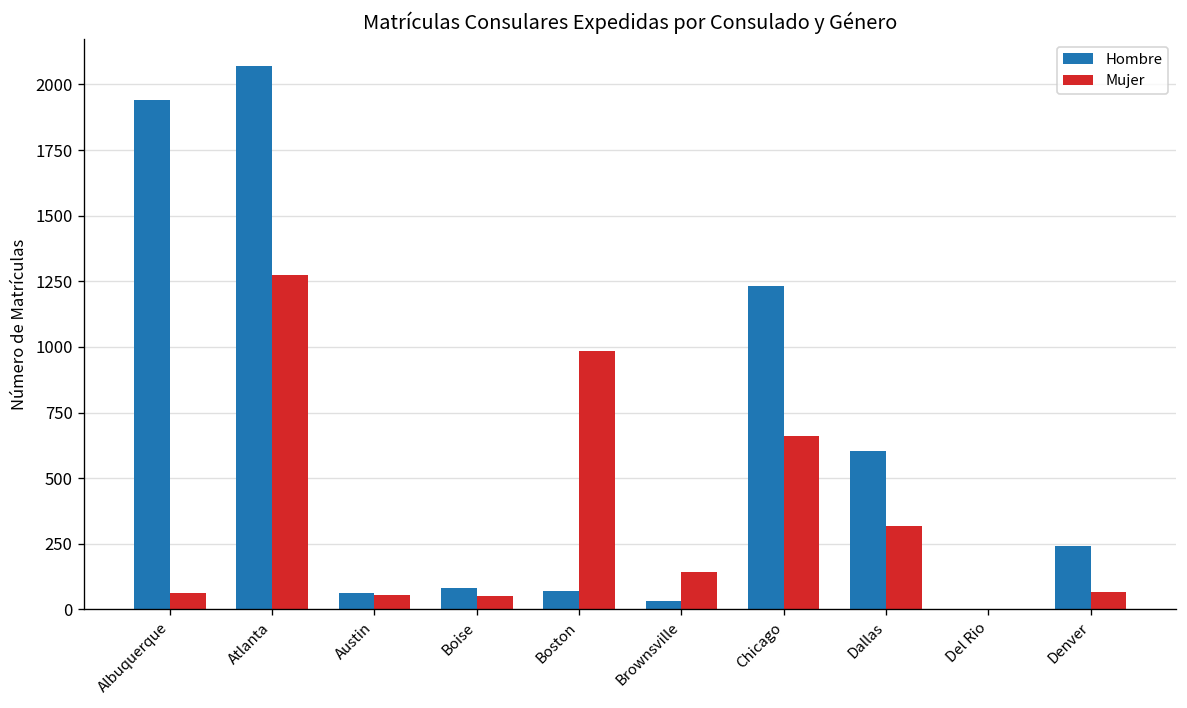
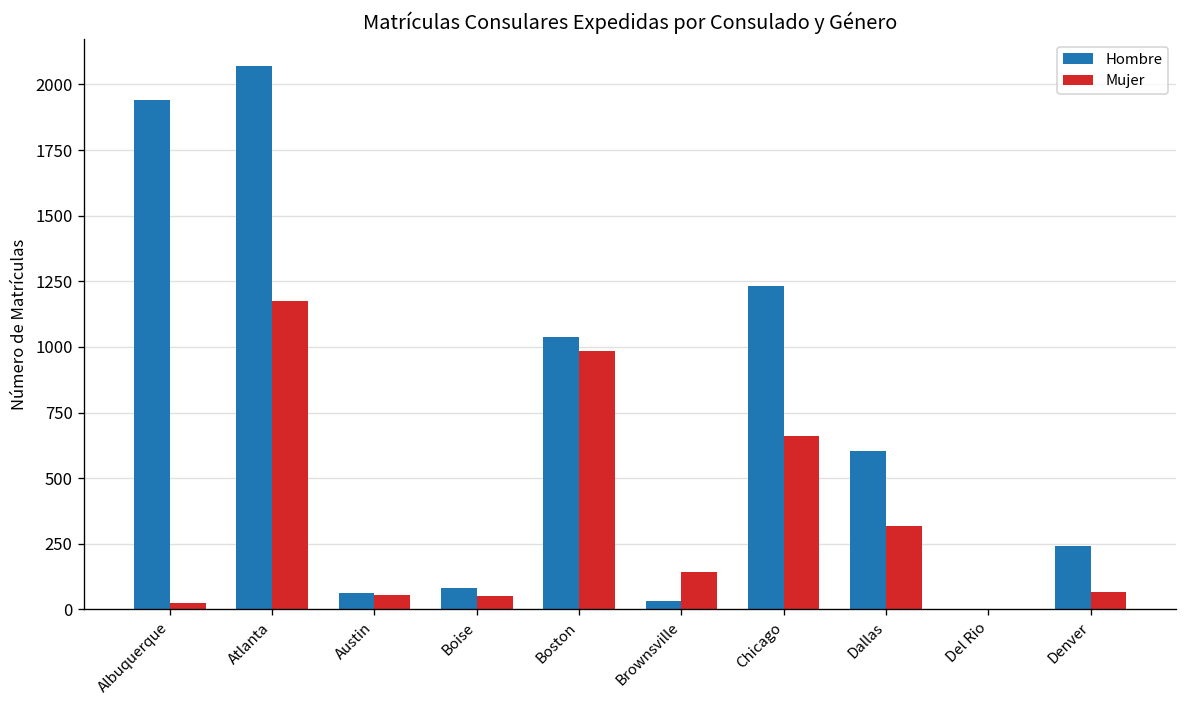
  {
    "Hombre": {
      "Albuquerque": 1940,
      "Atlanta": 2070,
      "Austin": 60,
      "Boise": 80,
-     "Boston": 70,
+     "Boston": 1040,
      "Brownsville": 30,
      "Chicago": 1230,
      "Dallas": 600,
      "Denver": 240
    },
    "Mujer": {
-     "Albuquerque": 60,
-     "Atlanta": 1280,
+     "Albuquerque": 20,
+     "Atlanta": 1180,
      "Austin": 60,
      "Boise": 50,
      "Boston": 980,
      "Brownsville": 140,
      "Chicago": 660,
      "Dallas": 320,
      "Denver": 70
    }
  }
